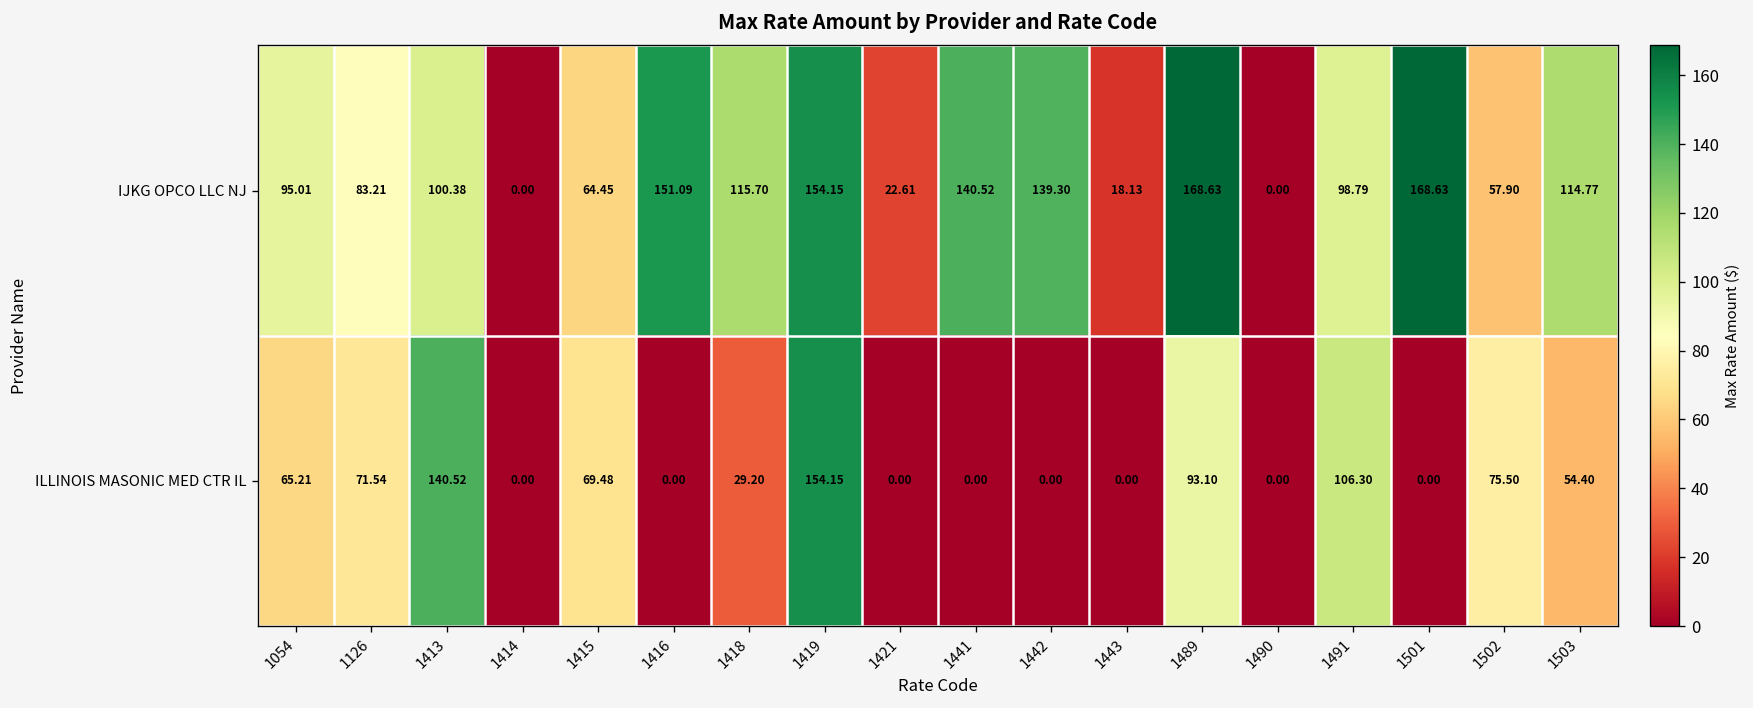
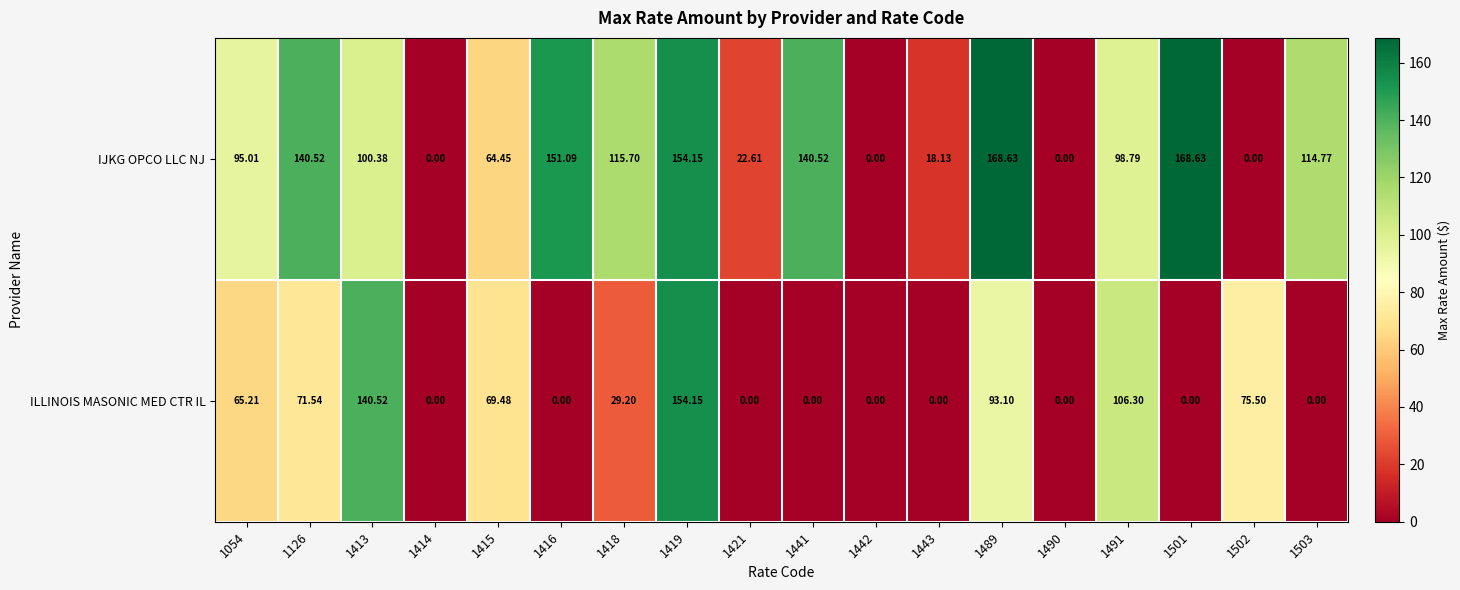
  {
    "IJKG OPCO LLC NJ": {
      "1054": 95.01,
-     "1126": 83.21,
+     "1126": 140.52,
      "1413": 100.38,
      "1414": 0.00,
      "1415": 64.45,
      "1416": 151.09,
      "1418": 115.70,
      "1419": 154.15,
      "1421": 22.61,
      "1441": 140.52,
-     "1442": 139.30,
+     "1442": 0.00,
      "1443": 18.13,
      "1489": 168.63,
      "1490": 0.00,
      "1491": 98.79,
      "1501": 168.63,
-     "1502": 57.90,
+     "1502": 0.00,
      "1503": 114.77
    },
    "ILLINOIS MASONIC MED CTR IL": {
      "1054": 65.21,
      "1126": 71.54,
      "1413": 140.52,
      "1414": 0.00,
      "1415": 69.48,
      "1416": 0.00,
      "1418": 29.20,
      "1419": 154.15,
      "1421": 0.00,
      "1441": 0.00,
      "1442": 0.00,
      "1443": 0.00,
      "1489": 93.10,
      "1490": 0.00,
      "1491": 106.30,
      "1501": 0.00,
      "1502": 75.50,
-     "1503": 54.40
+     "1503": 0.00
    }
  }
